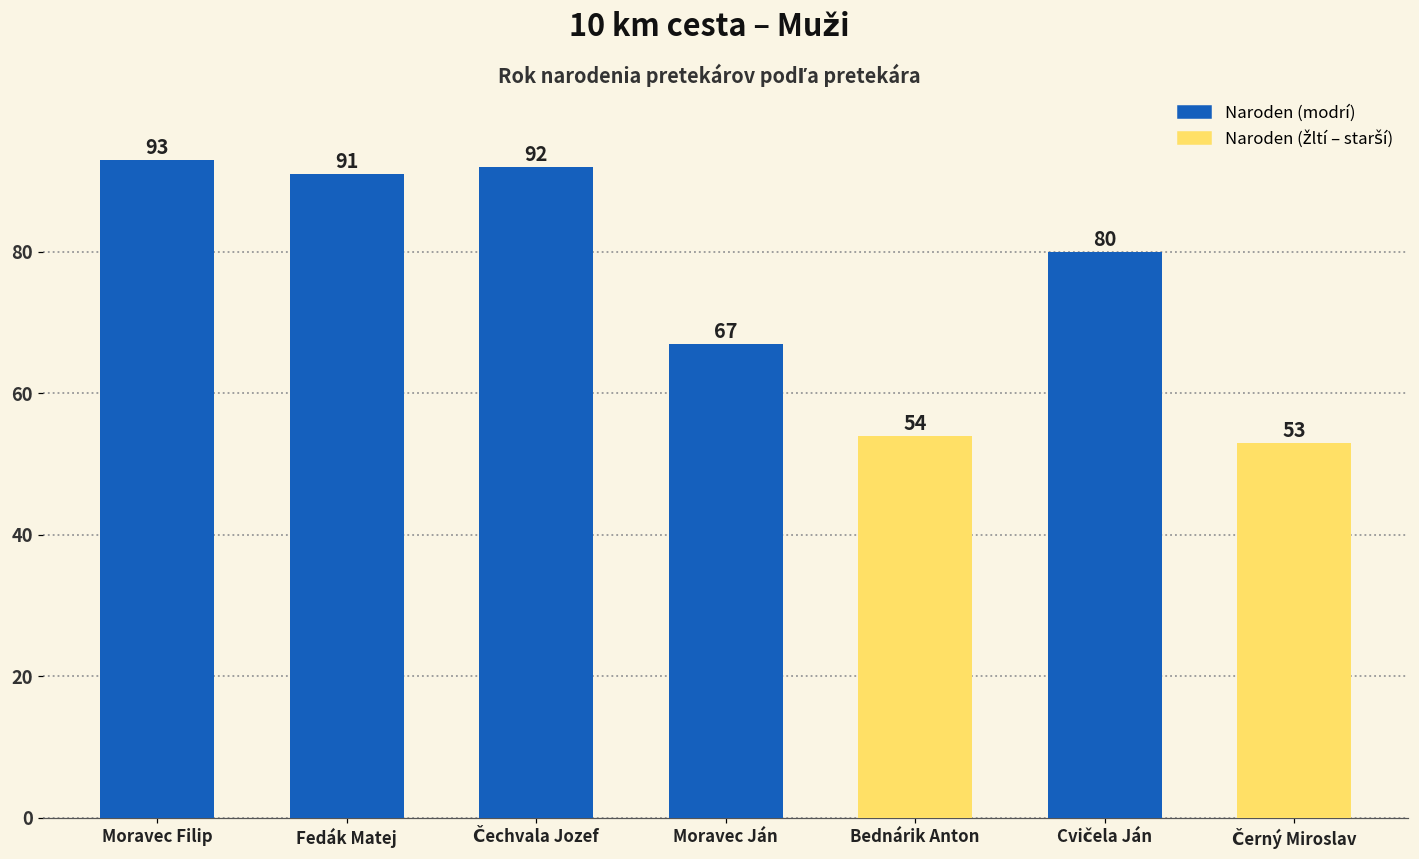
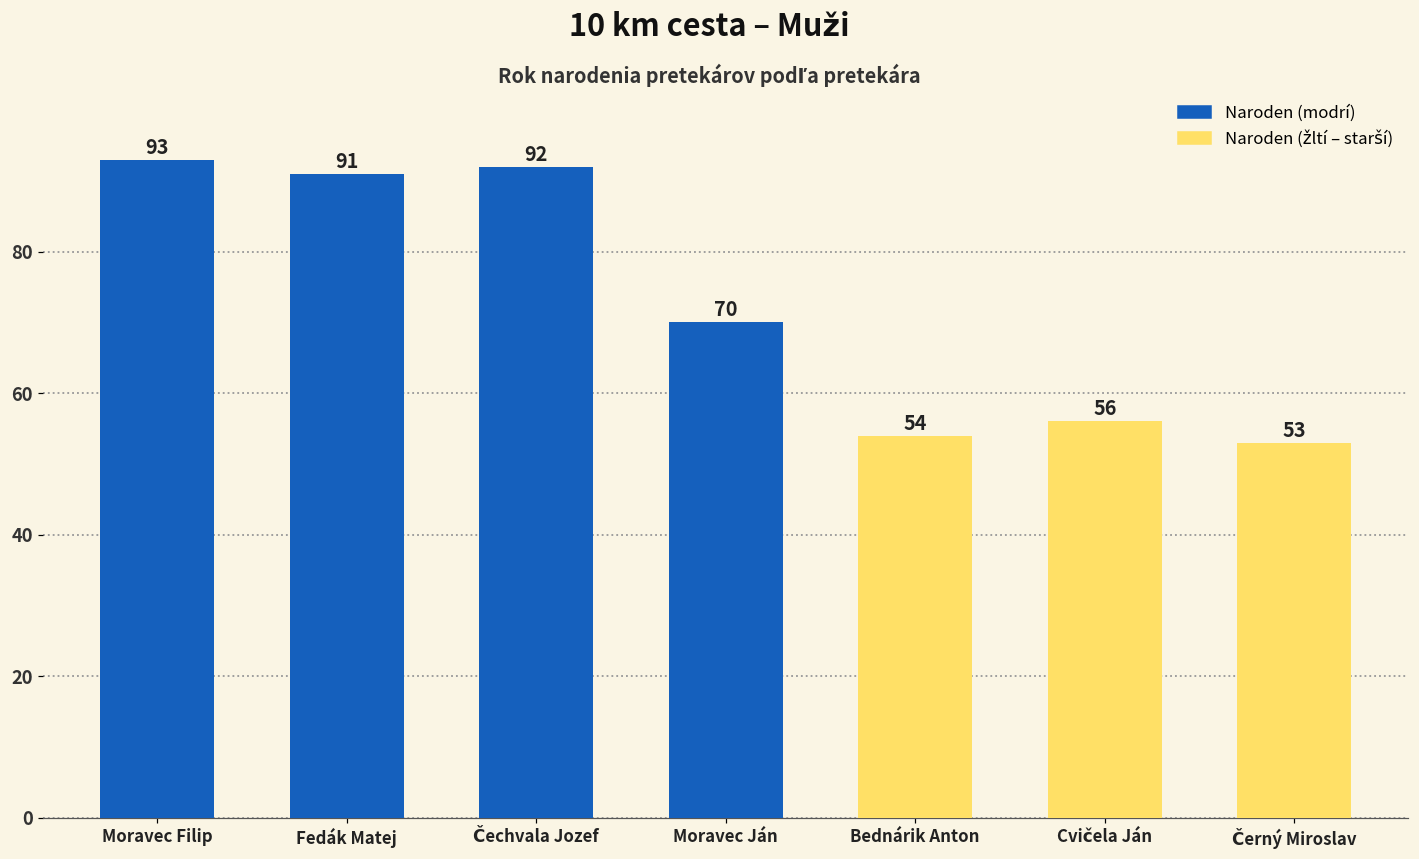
  {
    "Moravec Filip": 93,
    "Fedák Matej": 91,
    "Čechvala Jozef": 92,
-   "Moravec Ján": 67,
+   "Moravec Ján": 70,
    "Bednárik Anton": 54,
-   "Cvičela Ján": 80,
+   "Cvičela Ján": 56,
    "Černý Miroslav": 53
  }
